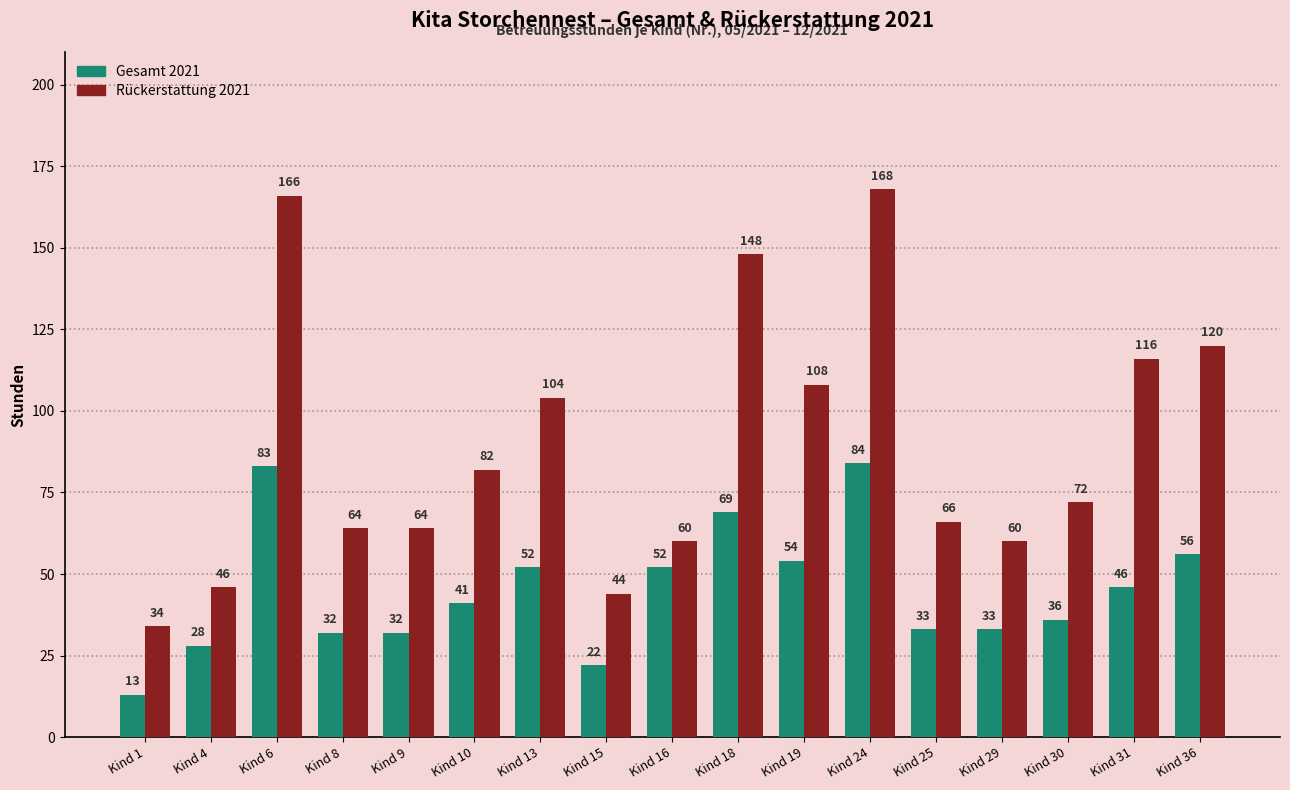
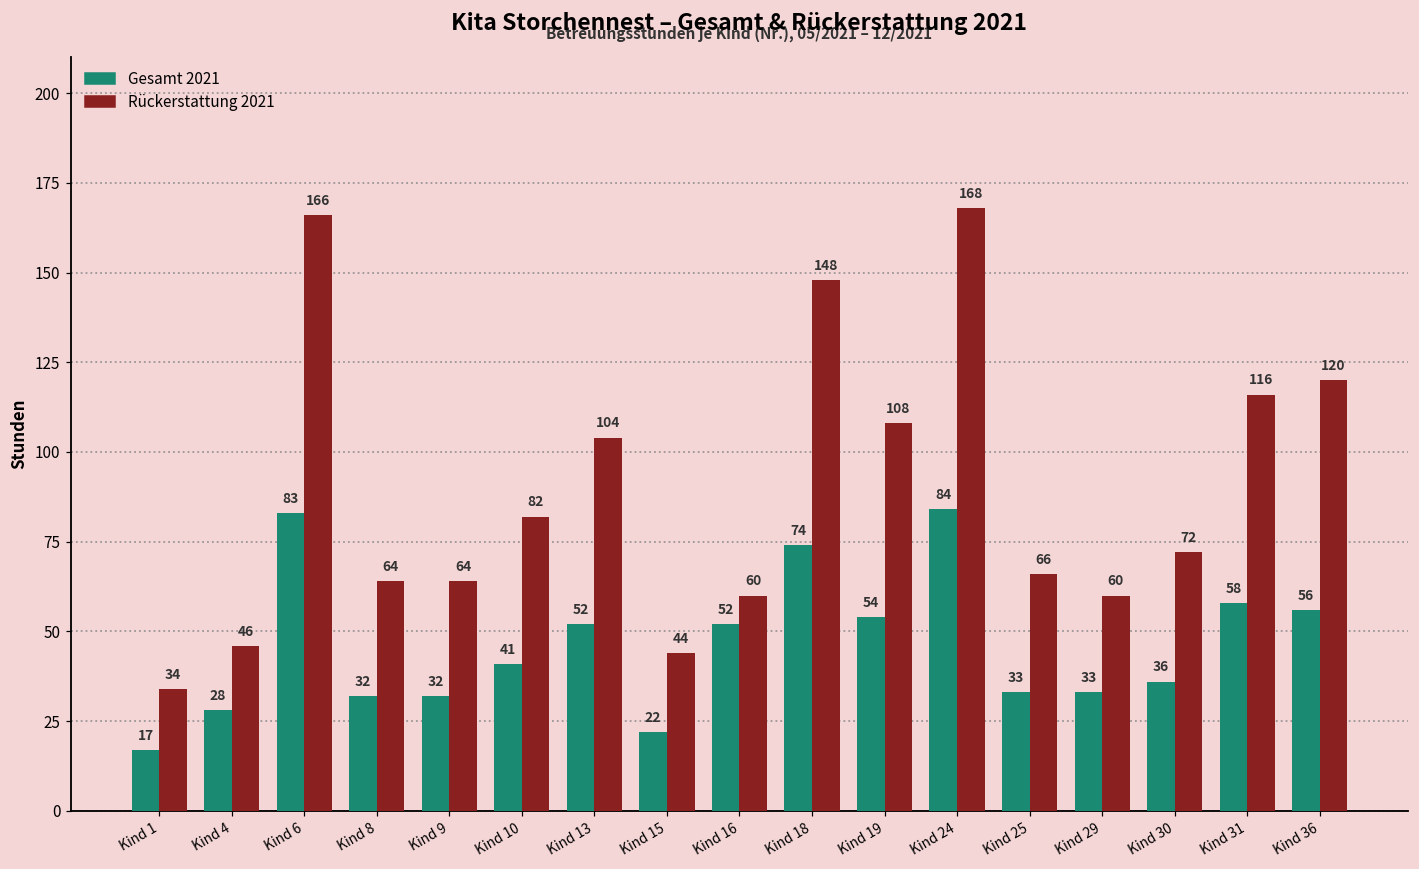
  {
    "Gesamt 2021": {
-     "Kind 1": 13,
+     "Kind 1": 17,
      "Kind 4": 28,
      "Kind 6": 83,
      "Kind 8": 32,
      "Kind 9": 32,
      "Kind 10": 41,
      "Kind 13": 52,
      "Kind 15": 22,
      "Kind 16": 52,
-     "Kind 18": 69,
+     "Kind 18": 74,
      "Kind 19": 54,
      "Kind 24": 84,
      "Kind 25": 33,
      "Kind 29": 33,
      "Kind 30": 36,
-     "Kind 31": 46,
+     "Kind 31": 58,
      "Kind 36": 56
    },
    "Rückerstattung 2021": {
      "Kind 1": 34,
      "Kind 4": 46,
      "Kind 6": 166,
      "Kind 8": 64,
      "Kind 9": 64,
      "Kind 10": 82,
      "Kind 13": 104,
      "Kind 15": 44,
      "Kind 16": 60,
      "Kind 18": 148,
      "Kind 19": 108,
      "Kind 24": 168,
      "Kind 25": 66,
      "Kind 29": 60,
      "Kind 30": 72,
      "Kind 31": 116,
      "Kind 36": 120
    }
  }
